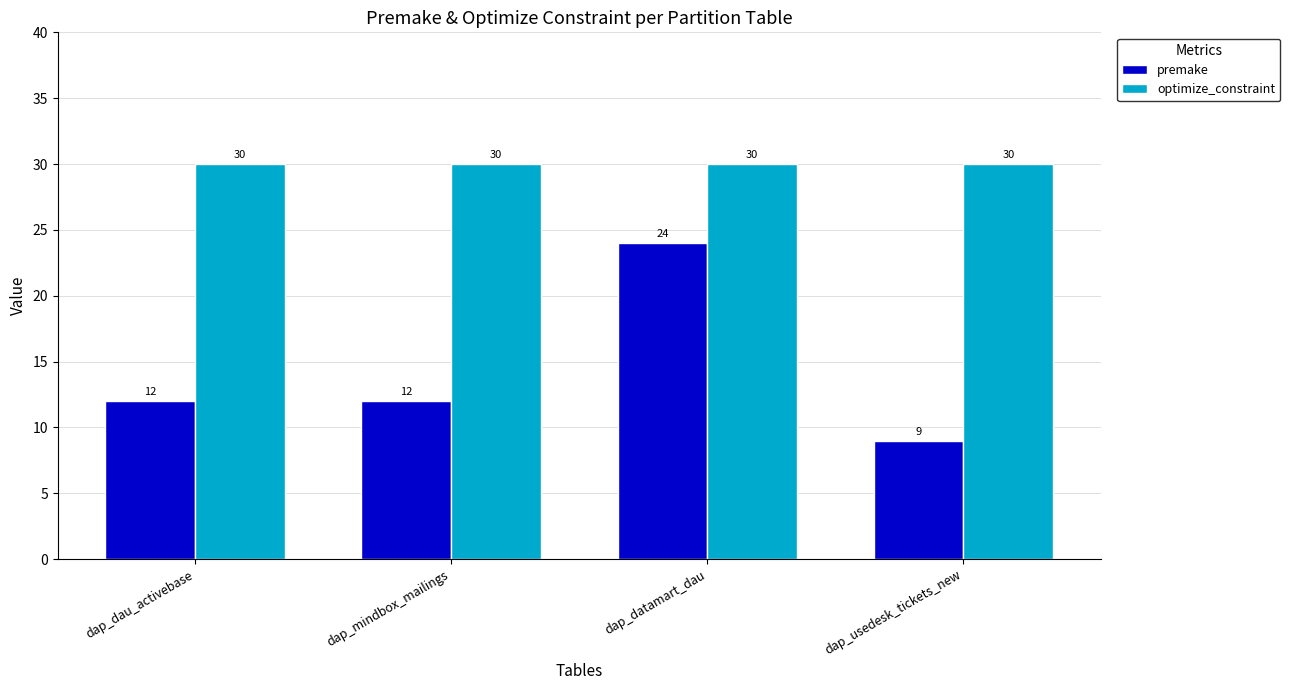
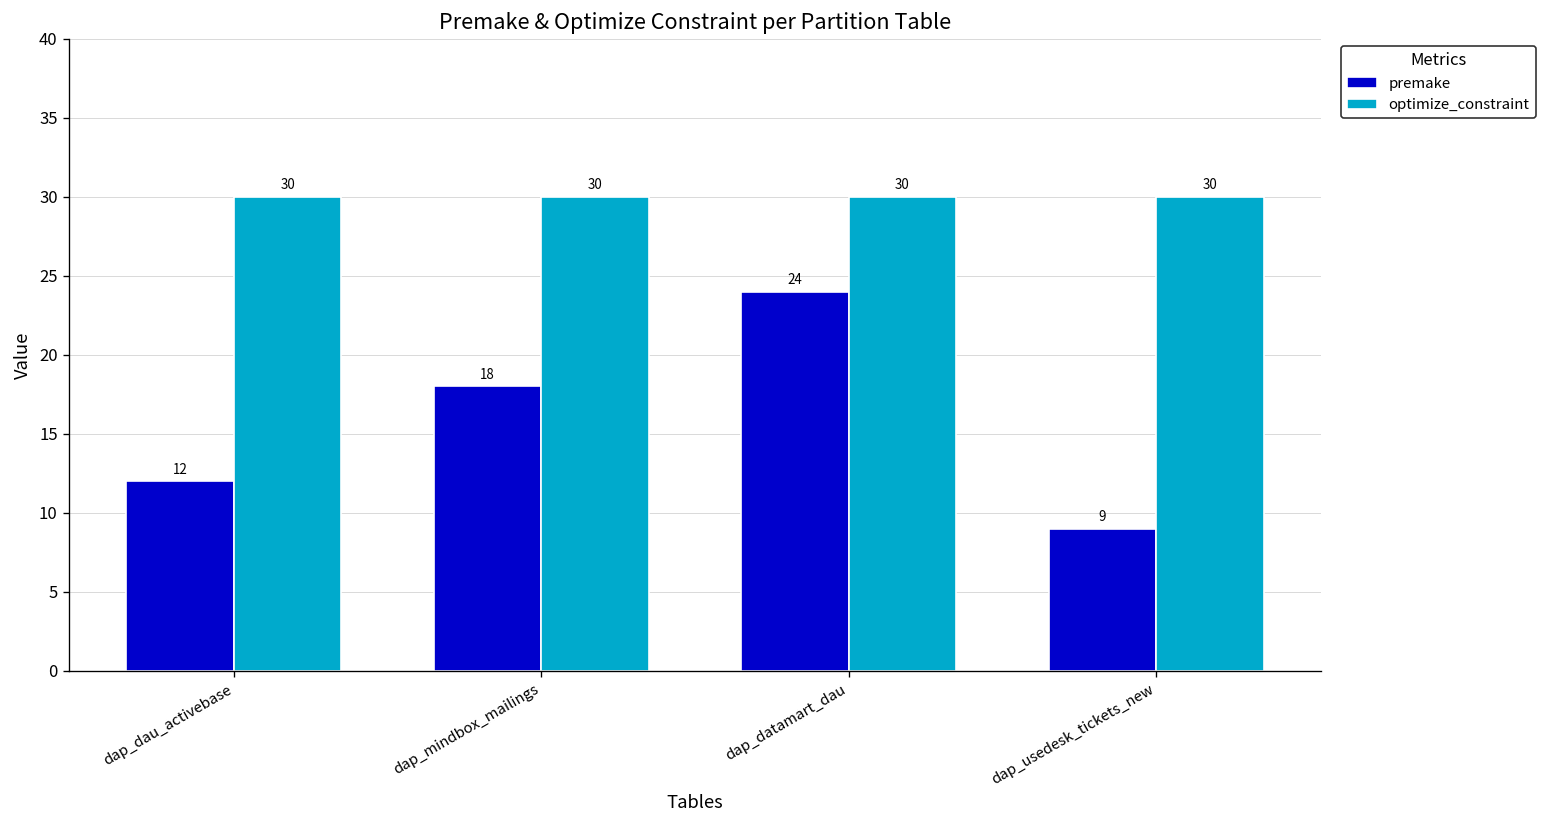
  {
    "premake": {
      "dap_dau_activebase": 12,
-     "dap_mindbox_mailings": 12,
+     "dap_mindbox_mailings": 18,
      "dap_datamart_dau": 24,
      "dap_usedesk_tickets_new": 9
    },
    "optimize_constraint": {
      "dap_dau_activebase": 30,
      "dap_mindbox_mailings": 30,
      "dap_datamart_dau": 30,
      "dap_usedesk_tickets_new": 30
    }
  }
